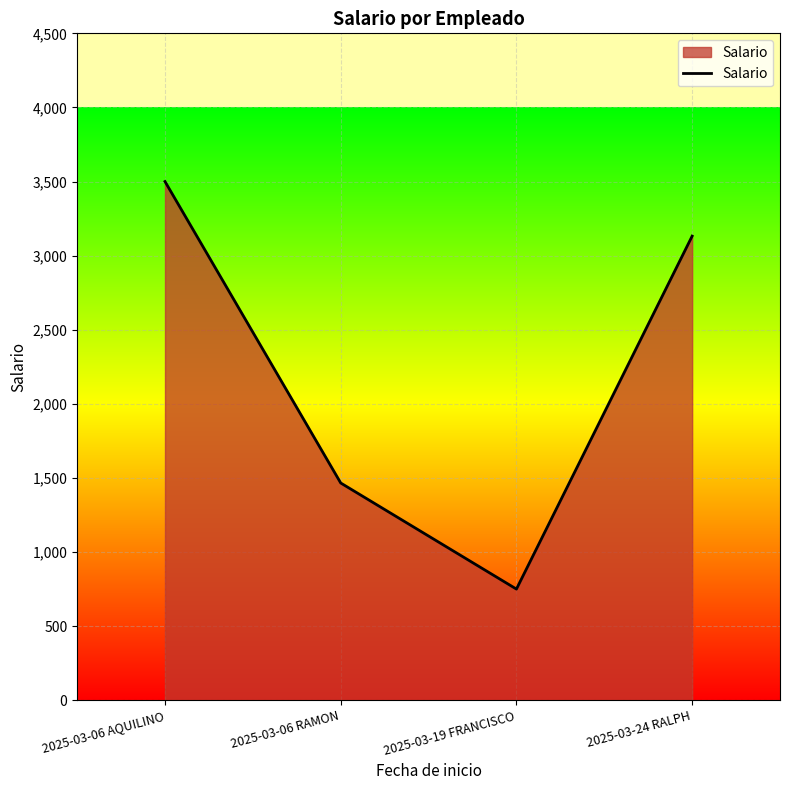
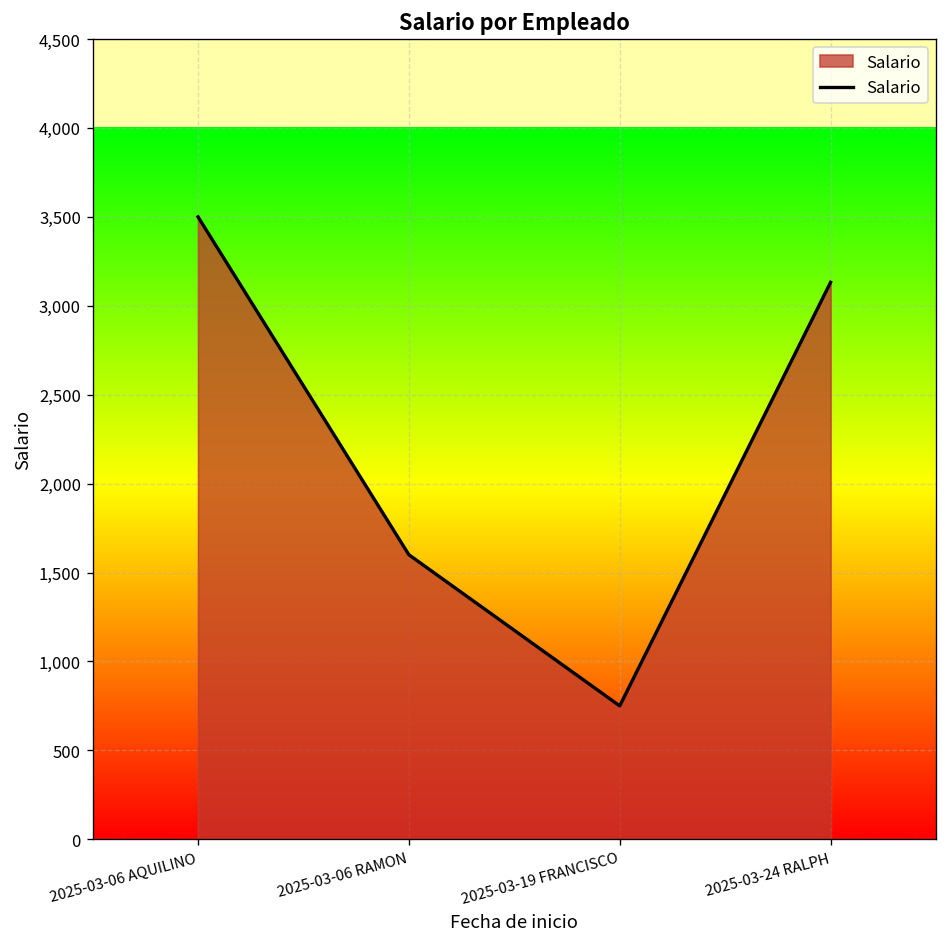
  {
    "2025-03-06 AQUILINO": "3,500",
-   "2025-03-06 RAMON": "1,470",
+   "2025-03-06 RAMON": "1,600",
    "2025-03-19 FRANCISCO": "750",
    "2025-03-24 RALPH": "3,130"
  }
